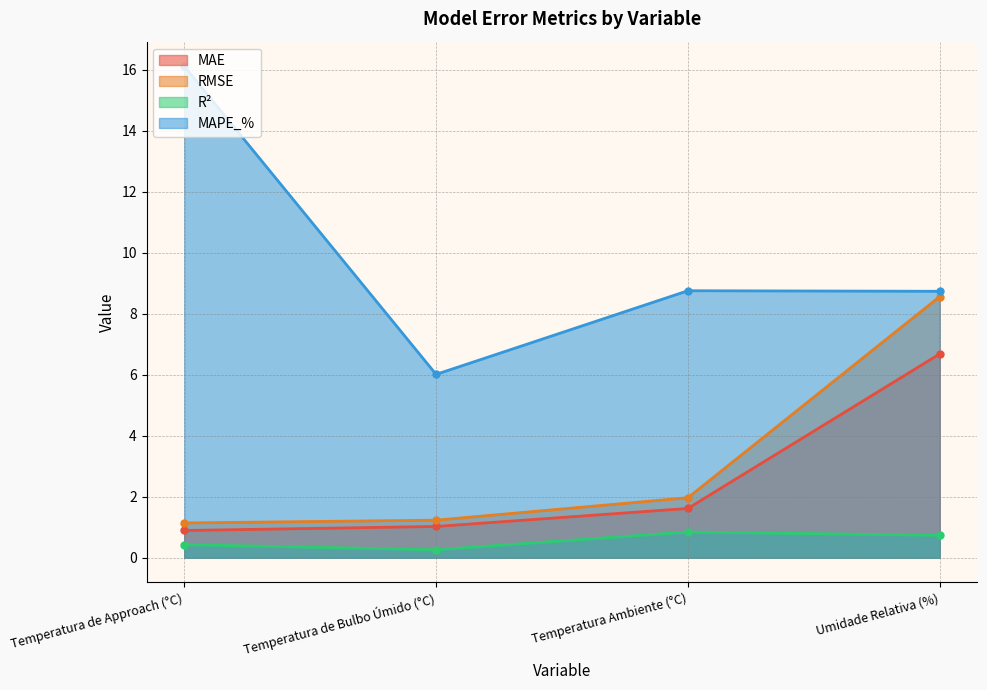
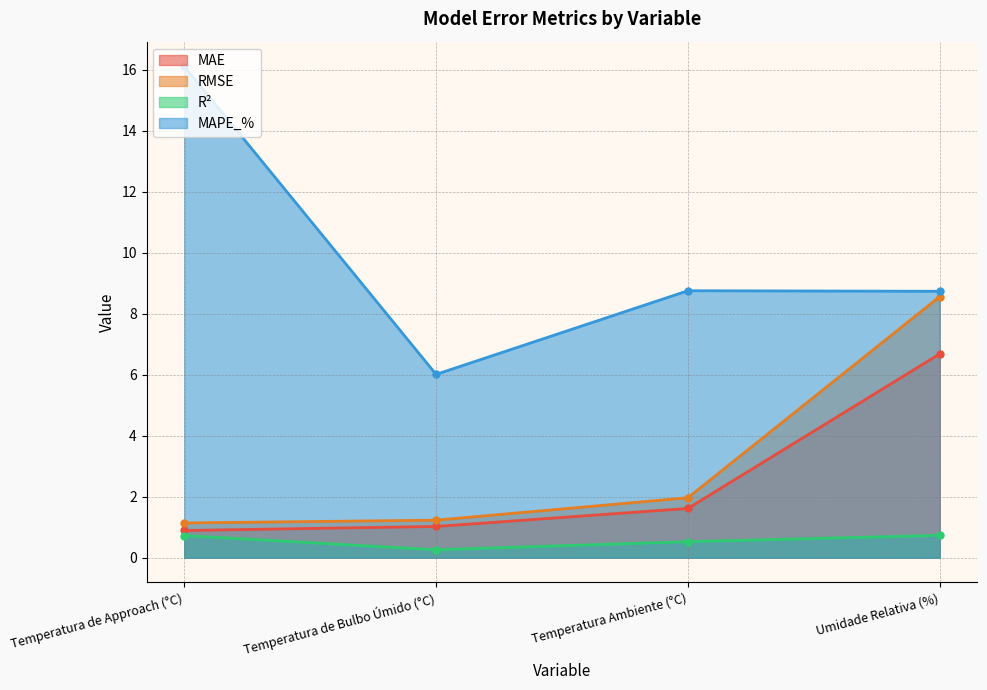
  {
    "R²": {
-     "Temperatura de Approach (°C)": 0.4,
+     "Temperatura de Approach (°C)": 0.7,
      "Temperatura de Bulbo Úmido (°C)": 0.3,
-     "Temperatura Ambiente (°C)": 0.8,
+     "Temperatura Ambiente (°C)": 0.5,
      "Umidade Relativa (%)": 0.7
    },
    "MAPE_%": {
      "Temperatura de Bulbo Úmido (°C)": 6.0,
      "Temperatura Ambiente (°C)": 8.8,
      "Umidade Relativa (%)": 8.7
    }
  }
